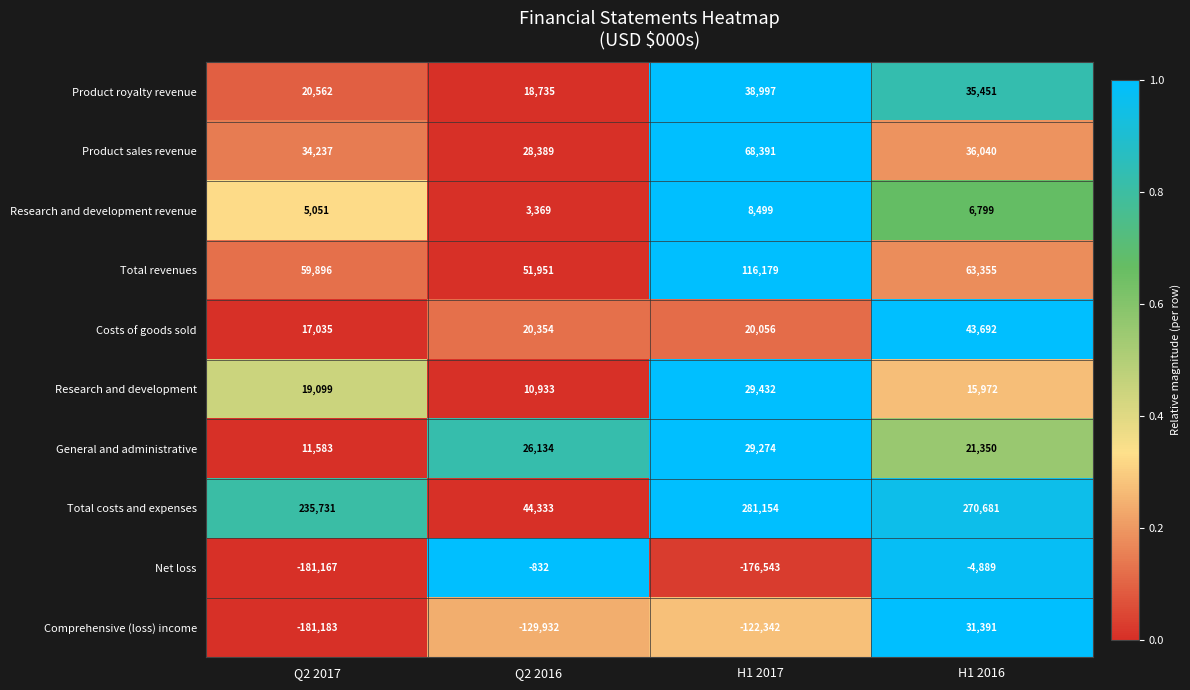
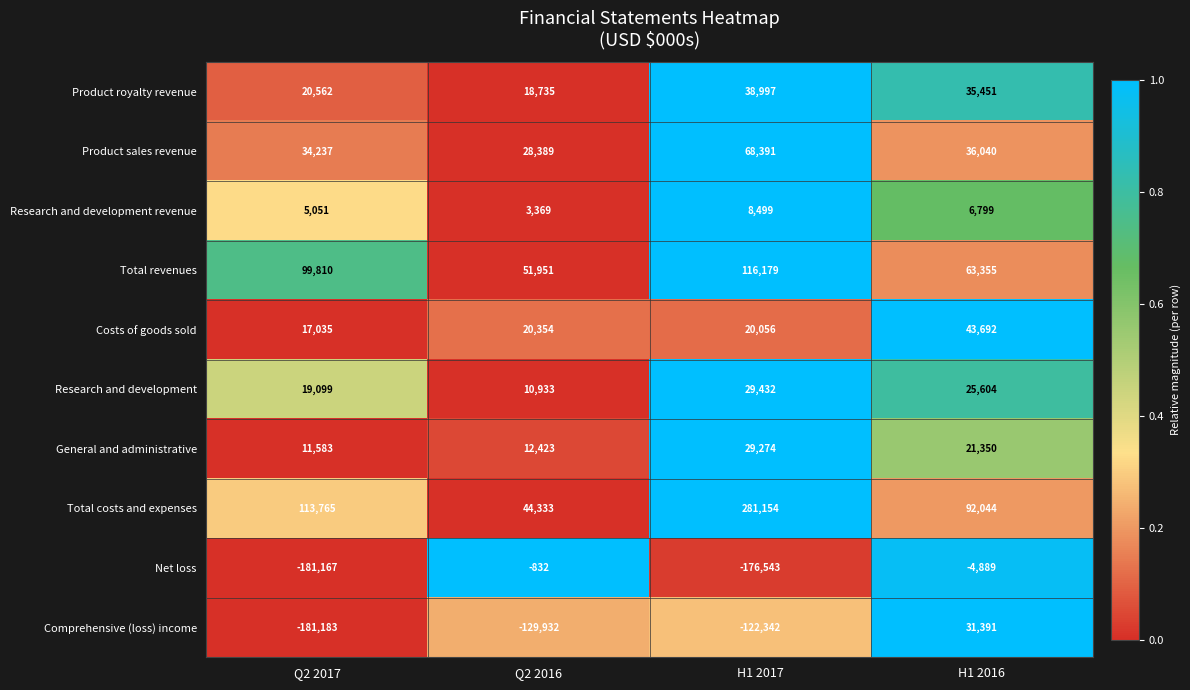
  {
    "Product royalty revenue": {
      "Q2 2017": "20,562",
      "Q2 2016": "18,735",
      "H1 2017": "38,997",
      "H1 2016": "35,451"
    },
    "Product sales revenue": {
      "Q2 2017": "34,237",
      "Q2 2016": "28,389",
      "H1 2017": "68,391",
      "H1 2016": "36,040"
    },
    "Research and development revenue": {
      "Q2 2017": "5,051",
      "Q2 2016": "3,369",
      "H1 2017": "8,499",
      "H1 2016": "6,799"
    },
    "Total revenues": {
-     "Q2 2017": "59,896",
+     "Q2 2017": "99,810",
      "Q2 2016": "51,951",
      "H1 2017": "116,179",
      "H1 2016": "63,355"
    },
    "Costs of goods sold": {
      "Q2 2017": "17,035",
      "Q2 2016": "20,354",
      "H1 2017": "20,056",
      "H1 2016": "43,692"
    },
    "Research and development": {
      "Q2 2017": "19,099",
      "Q2 2016": "10,933",
      "H1 2017": "29,432",
-     "H1 2016": "15,972"
+     "H1 2016": "25,604"
    },
    "General and administrative": {
      "Q2 2017": "11,583",
-     "Q2 2016": "26,134",
+     "Q2 2016": "12,423",
      "H1 2017": "29,274",
      "H1 2016": "21,350"
    },
    "Total costs and expenses": {
-     "Q2 2017": "235,731",
+     "Q2 2017": "113,765",
      "Q2 2016": "44,333",
      "H1 2017": "281,154",
-     "H1 2016": "270,681"
+     "H1 2016": "92,044"
    },
    "Net loss": {
      "Q2 2017": "-181,167",
      "Q2 2016": "-832",
      "H1 2017": "-176,543",
      "H1 2016": "-4,889"
    },
    "Comprehensive (loss) income": {
      "Q2 2017": "-181,183",
      "Q2 2016": "-129,932",
      "H1 2017": "-122,342",
      "H1 2016": "31,391"
    }
  }
